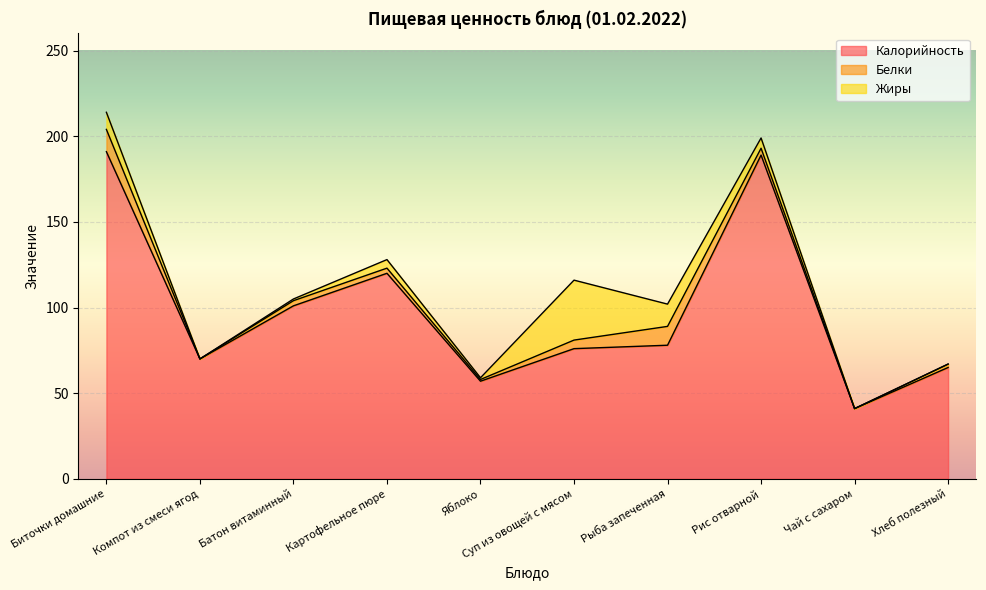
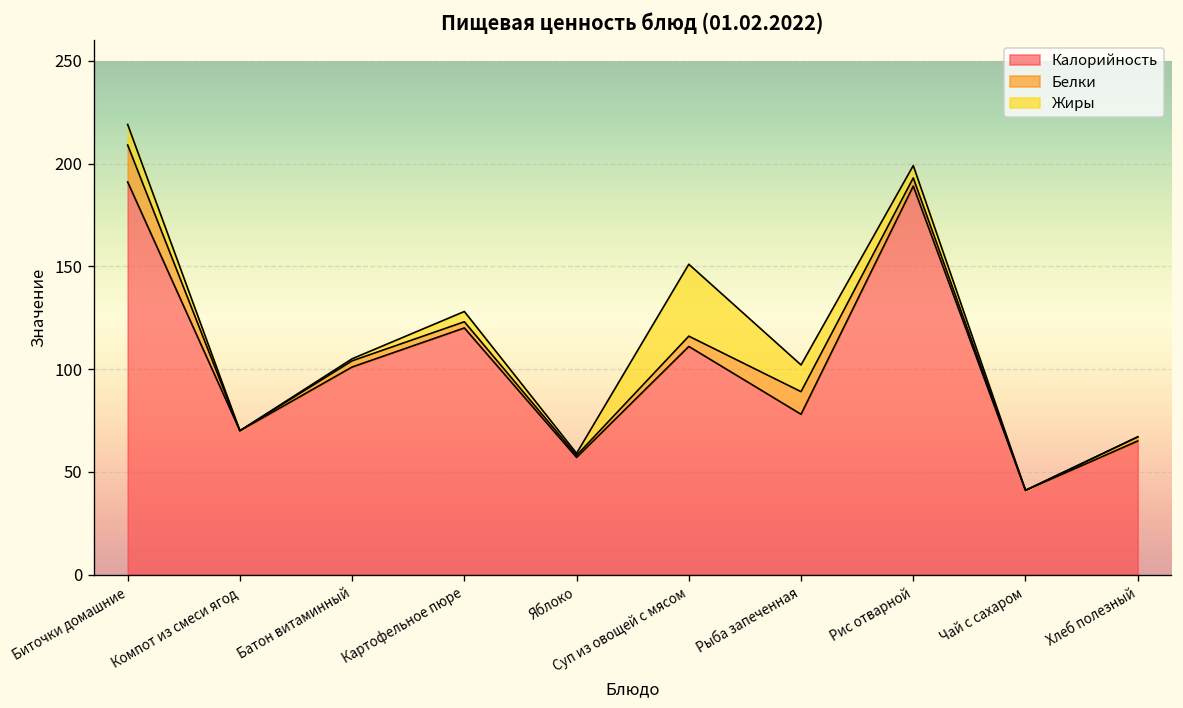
  {
    "Калорийность": {
      "Биточки домашние": 191,
      "Батон витаминный": 101,
      "Картофельное пюре": 120,
-     "Суп из овощей с мясом": 76,
+     "Суп из овощей с мясом": 111,
      "Рыба запеченная": 78,
      "Рис отварной": 189,
      "Хлеб полезный": 65
    },
    "Белки": {
-     "Биточки домашние": 13,
+     "Биточки домашние": 18,
      "Картофельное пюре": 3,
      "Суп из овощей с мясом": 5,
      "Рыба запеченная": 11,
      "Рис отварной": 4
    },
    "Жиры": {
      "Биточки домашние": 10,
      "Картофельное пюре": 5,
      "Суп из овощей с мясом": 35,
      "Рыба запеченная": 13,
      "Рис отварной": 6
    }
  }
